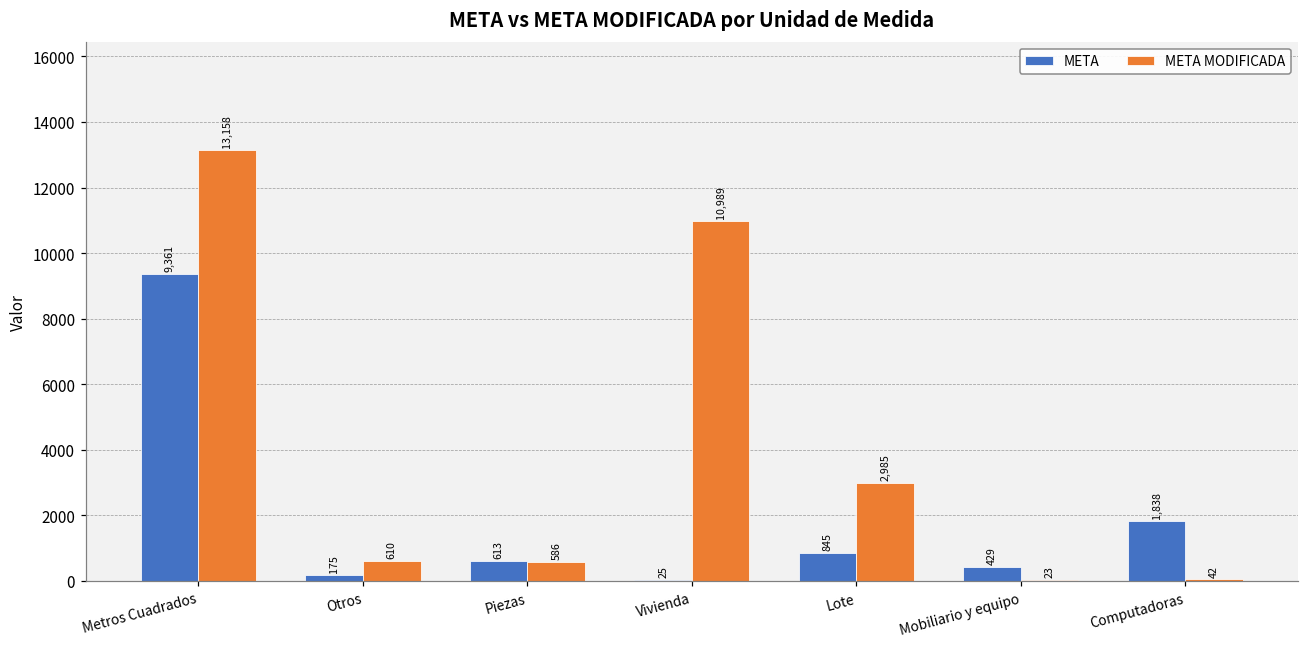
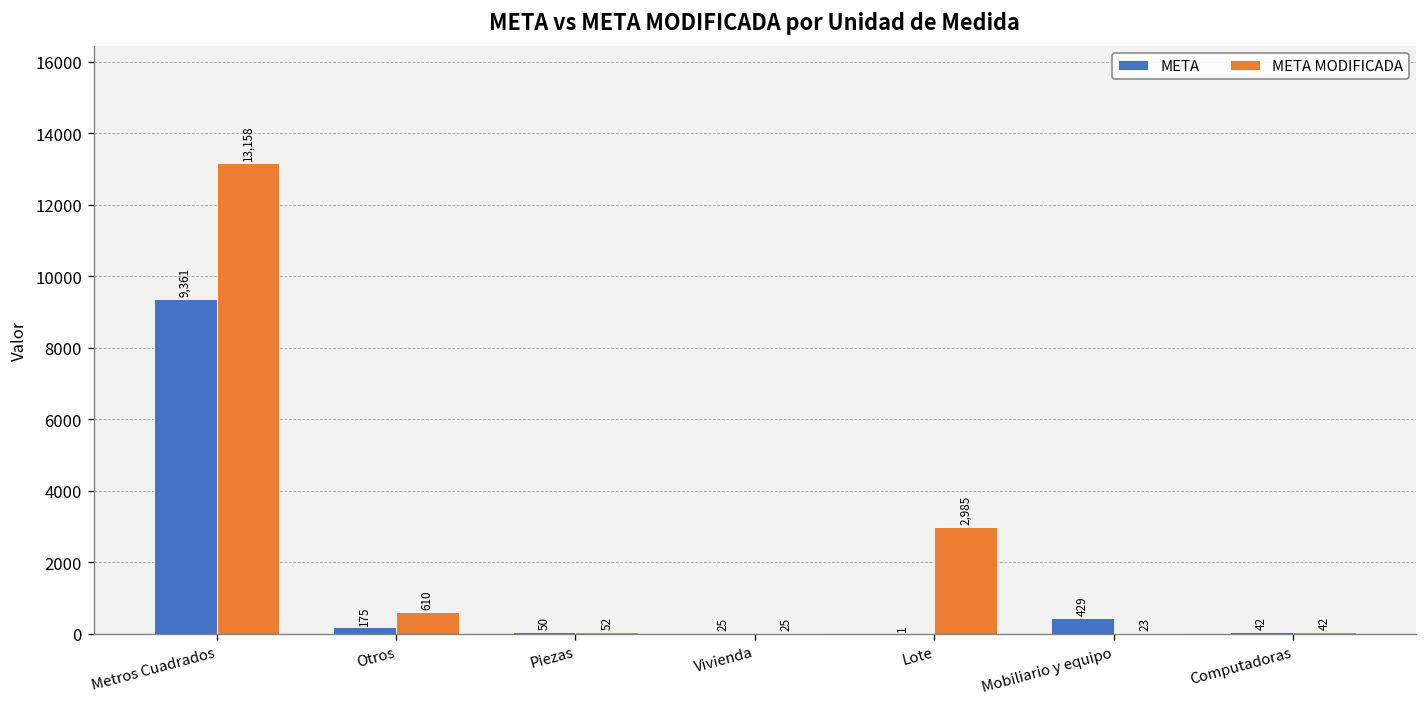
  {
    "META": {
      "Metros Cuadrados": "9,361",
      "Otros": "175",
-     "Piezas": "613",
+     "Piezas": "50",
      "Vivienda": "25",
-     "Lote": "845",
+     "Lote": "1",
      "Mobiliario y equipo": "429",
-     "Computadoras": "1,838"
+     "Computadoras": "42"
    },
    "META MODIFICADA": {
      "Metros Cuadrados": "13,158",
      "Otros": "610",
-     "Piezas": "586",
-     "Vivienda": "10,989",
+     "Piezas": "52",
+     "Vivienda": "25",
      "Lote": "2,985",
      "Mobiliario y equipo": "23",
      "Computadoras": "42"
    }
  }
